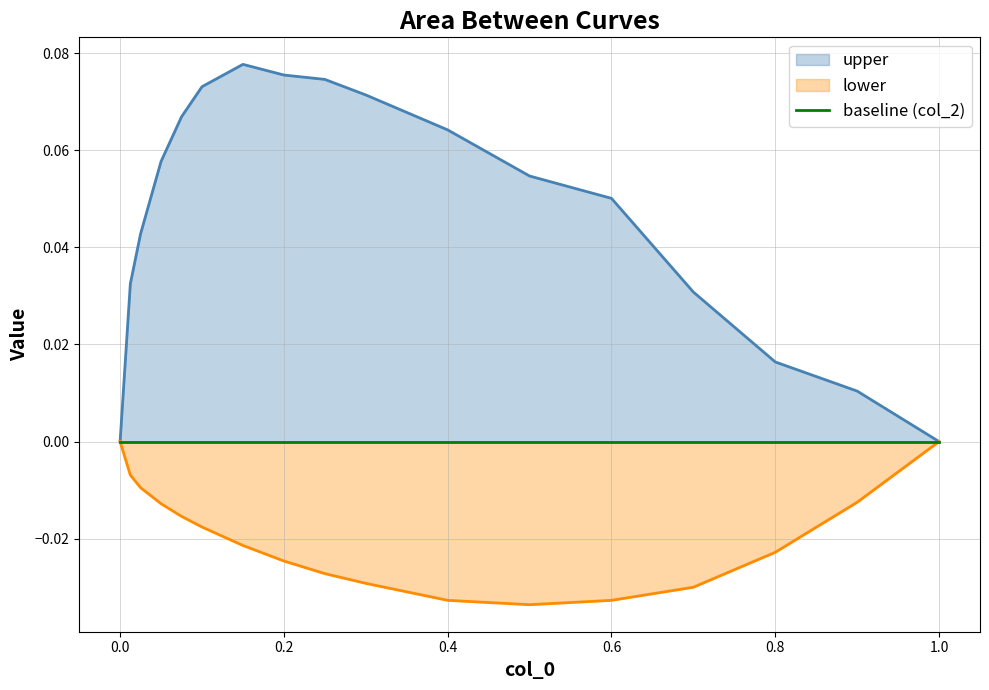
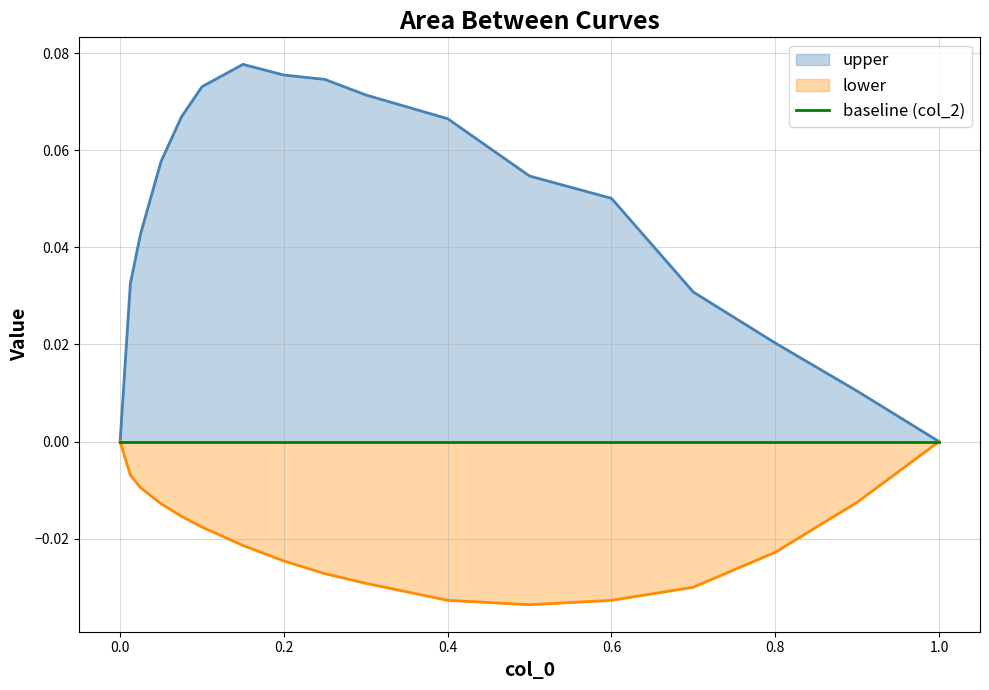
  {
    "upper": {
      "0.2": 0.076,
-     "0.4": 0.064,
+     "0.4": 0.067,
      "0.6": 0.050,
-     "0.8": 0.016
+     "0.8": 0.020
    }
  }
